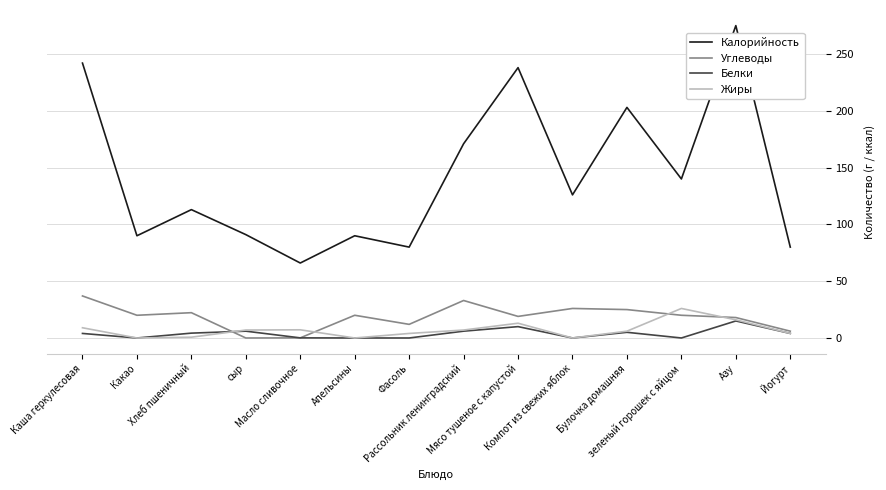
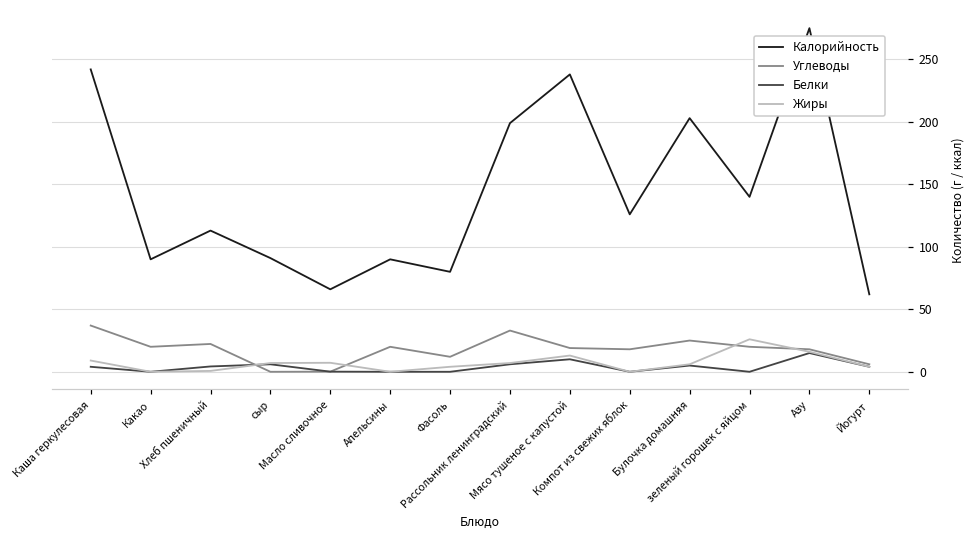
  {
    "Калорийность": {
      "Каша геркулесовая": 242,
      "Какао": 90,
      "Хлеб пшеничный": 113,
      "сыр": 91,
      "Масло сливочное": 66,
      "Апельсины": 90,
      "Фасоль": 80,
-     "Рассольник ленинградский": 171,
+     "Рассольник ленинградский": 199,
      "Мясо тушеное с капустой": 238,
      "Компот из свежих яблок": 126,
      "Булочка домашняя": 203,
      "зеленый горошек с яйцом": 140,
      "Азу": 275,
-     "Йогурт": 80
+     "Йогурт": 62
    },
    "Углеводы": {
      "Каша геркулесовая": 37,
      "Какао": 20,
      "Хлеб пшеничный": 22,
      "сыр": 0,
      "Апельсины": 20,
      "Фасоль": 12,
      "Рассольник ленинградский": 33,
      "Мясо тушеное с капустой": 19,
-     "Компот из свежих яблок": 26,
+     "Компот из свежих яблок": 18,
      "Булочка домашняя": 25,
      "зеленый горошек с яйцом": 20
    },
    "Белки": {
      "Каша геркулесовая": 4,
      "Хлеб пшеничный": 4,
      "Фасоль": 0,
      "Мясо тушеное с капустой": 10,
      "зеленый горошек с яйцом": 0
    },
    "Жиры": {
      "Каша геркулесовая": 9,
      "Хлеб пшеничный": 1,
      "Масло сливочное": 7,
      "Фасоль": 4,
      "Мясо тушеное с капустой": 13,
      "зеленый горошек с яйцом": 26
    }
  }
